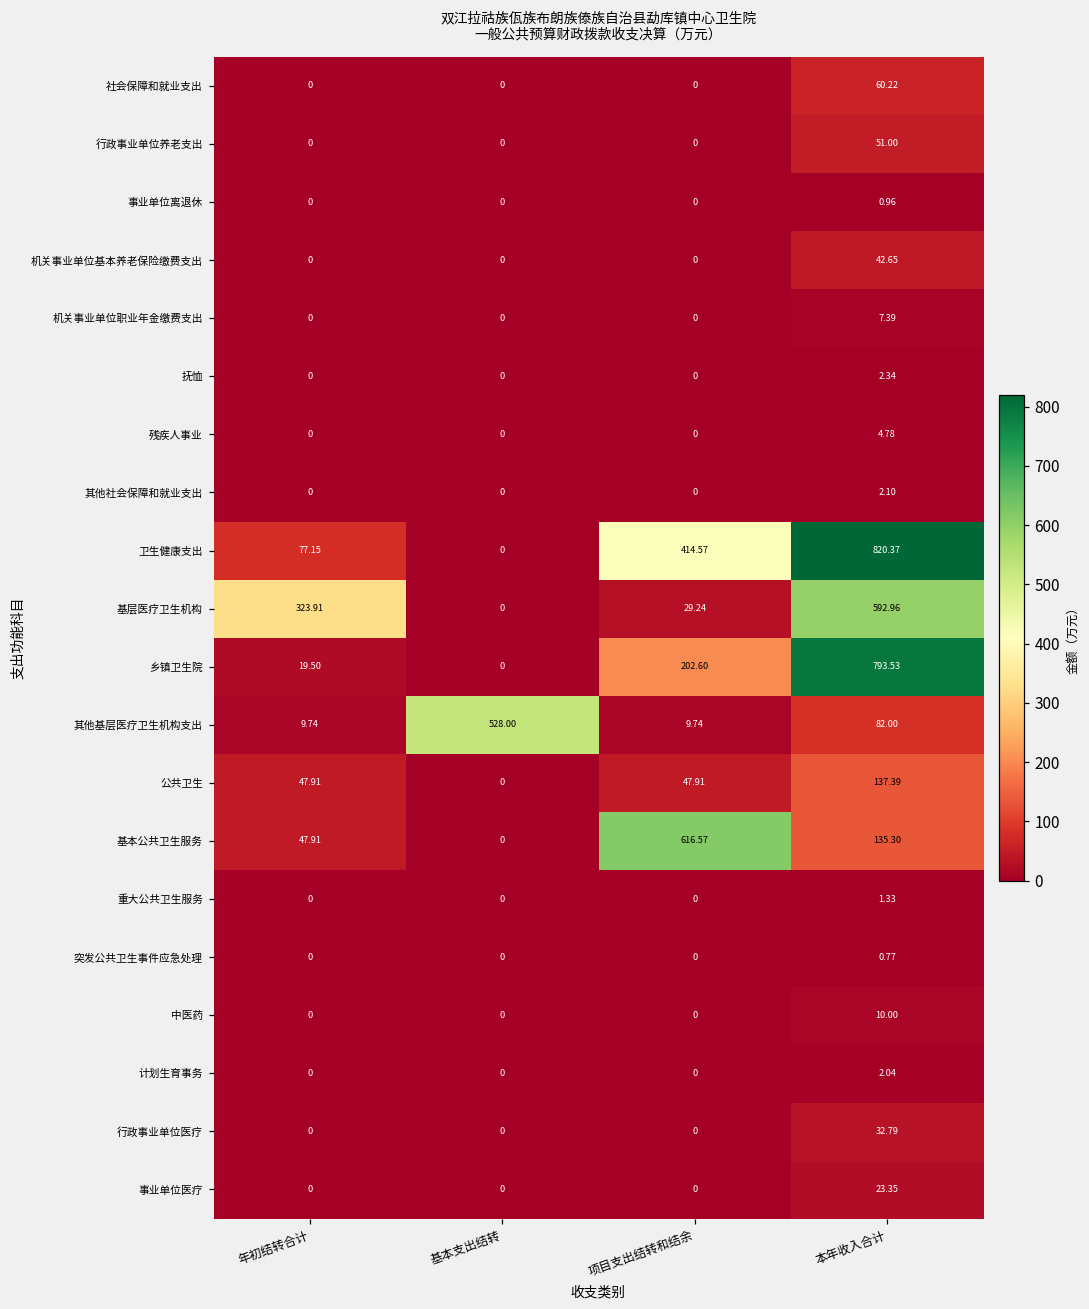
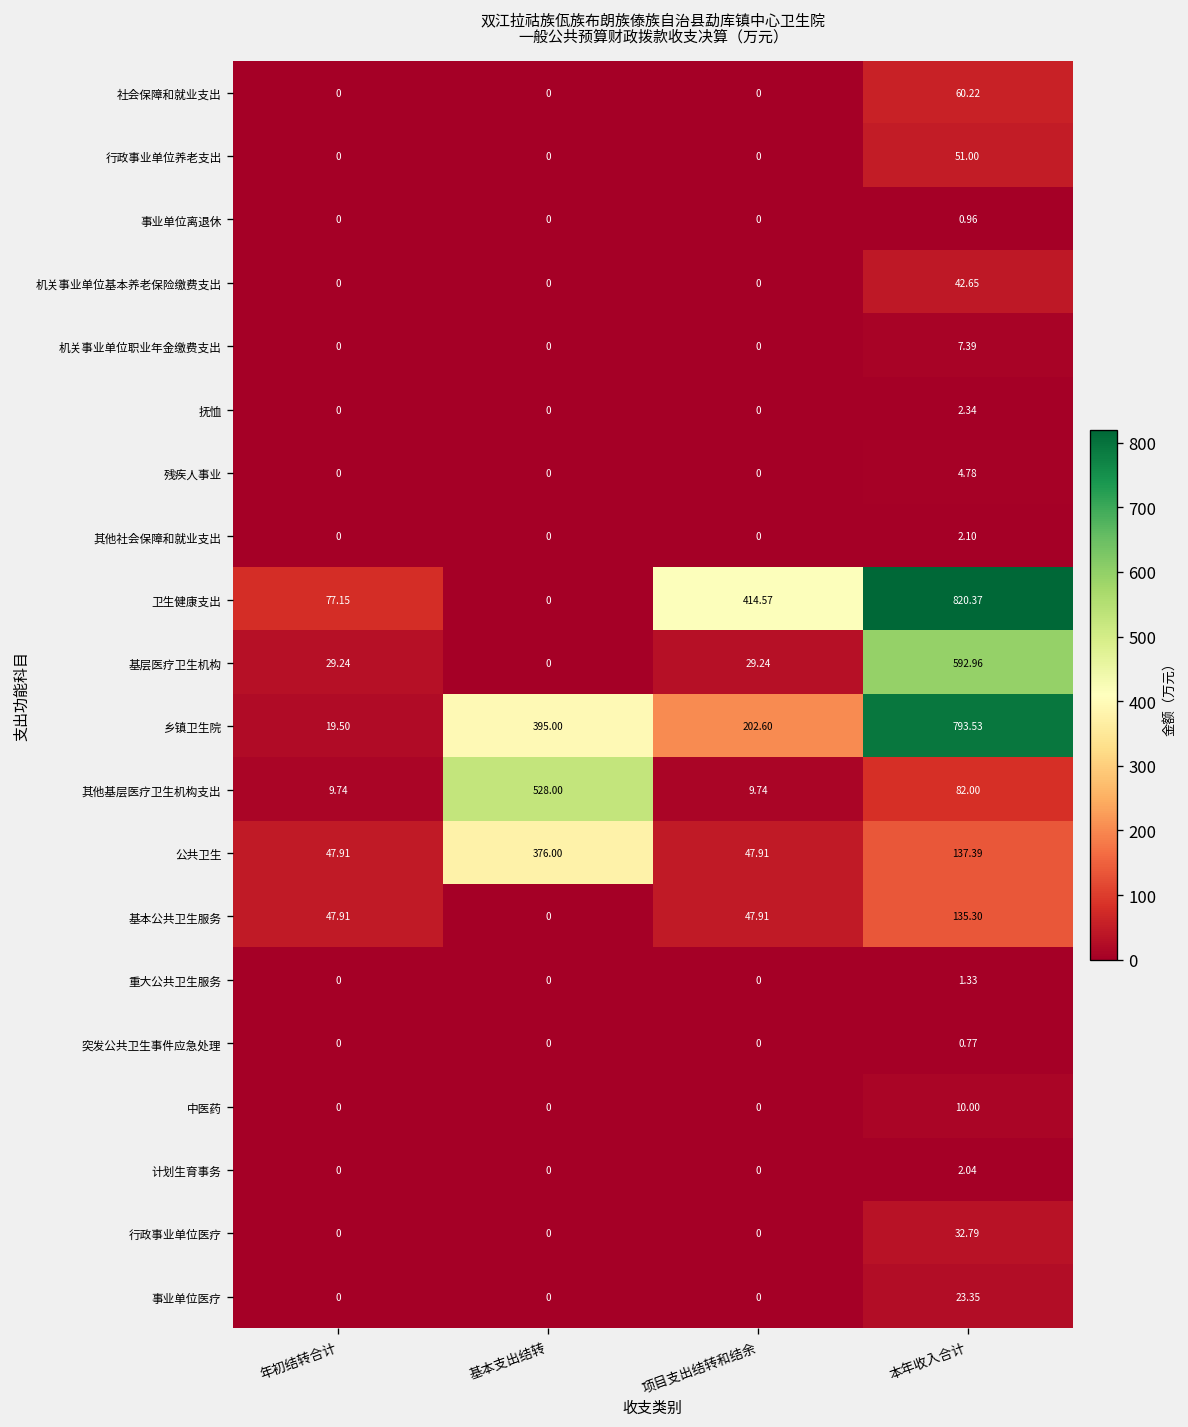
  {
    "社会保障和就业支出": {
      "年初结转合计": 0,
      "基本支出结转": 0,
      "项目支出结转和结余": 0,
      "本年收入合计": 60.22
    },
    "行政事业单位养老支出": {
      "年初结转合计": 0,
      "基本支出结转": 0,
      "项目支出结转和结余": 0,
      "本年收入合计": 51.00
    },
    "事业单位离退休": {
      "年初结转合计": 0,
      "基本支出结转": 0,
      "项目支出结转和结余": 0,
      "本年收入合计": 0.96
    },
    "机关事业单位基本养老保险缴费支出": {
      "年初结转合计": 0,
      "基本支出结转": 0,
      "项目支出结转和结余": 0,
      "本年收入合计": 42.65
    },
    "机关事业单位职业年金缴费支出": {
      "年初结转合计": 0,
      "基本支出结转": 0,
      "项目支出结转和结余": 0,
      "本年收入合计": 7.39
    },
    "抚恤": {
      "年初结转合计": 0,
      "基本支出结转": 0,
      "项目支出结转和结余": 0,
      "本年收入合计": 2.34
    },
    "残疾人事业": {
      "年初结转合计": 0,
      "基本支出结转": 0,
      "项目支出结转和结余": 0,
      "本年收入合计": 4.78
    },
    "其他社会保障和就业支出": {
      "年初结转合计": 0,
      "基本支出结转": 0,
      "项目支出结转和结余": 0,
      "本年收入合计": 2.10
    },
    "卫生健康支出": {
      "年初结转合计": 77.15,
      "基本支出结转": 0,
      "项目支出结转和结余": 414.57,
      "本年收入合计": 820.37
    },
    "基层医疗卫生机构": {
-     "年初结转合计": 323.91,
+     "年初结转合计": 29.24,
      "基本支出结转": 0,
      "项目支出结转和结余": 29.24,
      "本年收入合计": 592.96
    },
    "乡镇卫生院": {
      "年初结转合计": 19.50,
-     "基本支出结转": 0,
+     "基本支出结转": 395.00,
      "项目支出结转和结余": 202.60,
      "本年收入合计": 793.53
    },
    "其他基层医疗卫生机构支出": {
      "年初结转合计": 9.74,
      "基本支出结转": 528.00,
      "项目支出结转和结余": 9.74,
      "本年收入合计": 82.00
    },
    "公共卫生": {
      "年初结转合计": 47.91,
-     "基本支出结转": 0,
+     "基本支出结转": 376.00,
      "项目支出结转和结余": 47.91,
      "本年收入合计": 137.39
    },
    "基本公共卫生服务": {
      "年初结转合计": 47.91,
      "基本支出结转": 0,
-     "项目支出结转和结余": 616.57,
+     "项目支出结转和结余": 47.91,
      "本年收入合计": 135.30
    },
    "重大公共卫生服务": {
      "年初结转合计": 0,
      "基本支出结转": 0,
      "项目支出结转和结余": 0,
      "本年收入合计": 1.33
    },
    "突发公共卫生事件应急处理": {
      "年初结转合计": 0,
      "基本支出结转": 0,
      "项目支出结转和结余": 0,
      "本年收入合计": 0.77
    },
    "中医药": {
      "年初结转合计": 0,
      "基本支出结转": 0,
      "项目支出结转和结余": 0,
      "本年收入合计": 10.00
    },
    "计划生育事务": {
      "年初结转合计": 0,
      "基本支出结转": 0,
      "项目支出结转和结余": 0,
      "本年收入合计": 2.04
    },
    "行政事业单位医疗": {
      "年初结转合计": 0,
      "基本支出结转": 0,
      "项目支出结转和结余": 0,
      "本年收入合计": 32.79
    },
    "事业单位医疗": {
      "年初结转合计": 0,
      "基本支出结转": 0,
      "项目支出结转和结余": 0,
      "本年收入合计": 23.35
    }
  }
